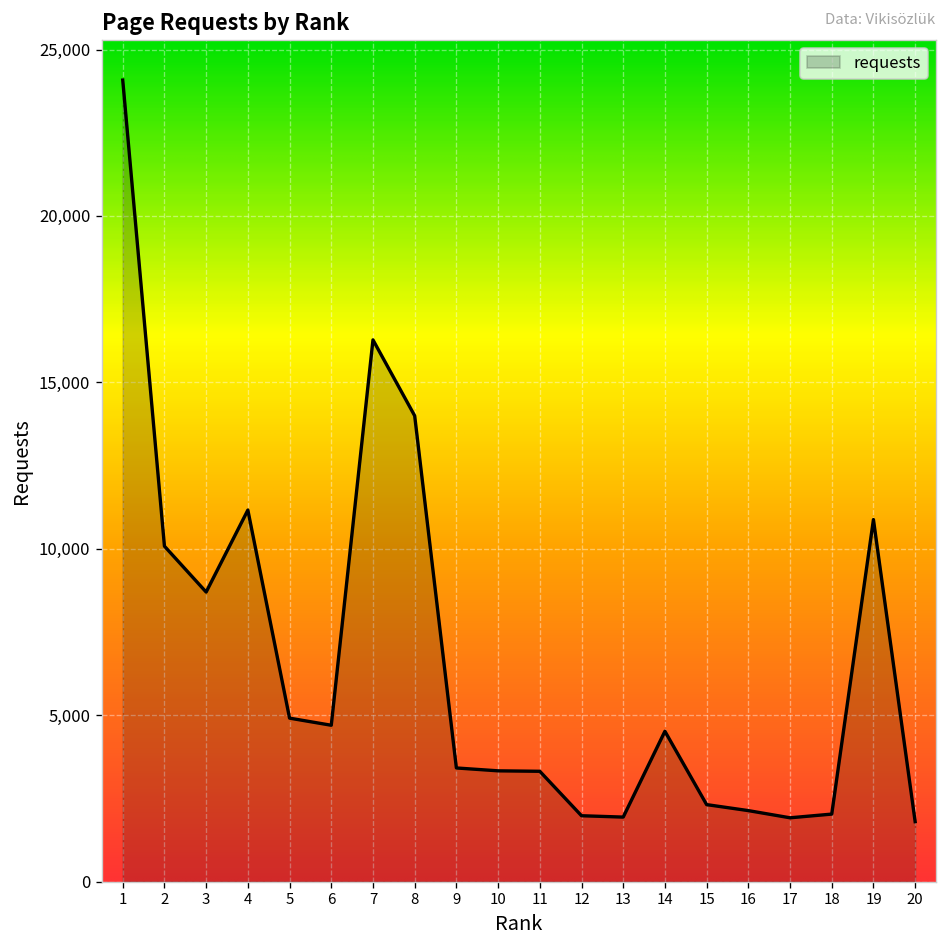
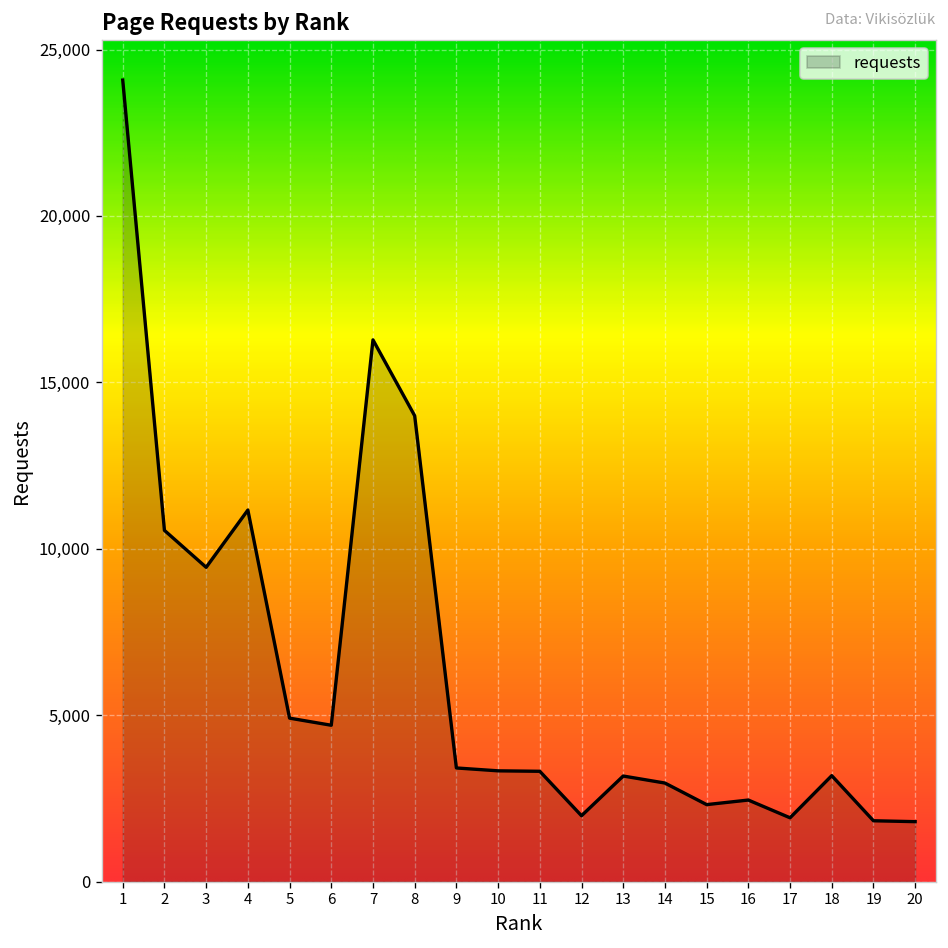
  {
    "1": "24,100",
-   "2": "10,100",
-   "3": "8,700",
+   "2": "10,600",
+   "3": "9,400",
    "4": "11,200",
    "5": "4,900",
    "6": "4,700",
    "7": "16,300",
    "8": "14,000",
    "9": "3,400",
    "10": "3,300",
    "11": "3,300",
    "12": "2,000",
-   "13": "1,900",
-   "14": "4,500",
+   "13": "3,200",
+   "14": "3,000",
    "15": "2,300",
-   "16": "2,100",
+   "16": "2,500",
    "17": "1,900",
-   "18": "2,000",
-   "19": "10,900",
+   "18": "3,200",
+   "19": "1,800",
    "20": "1,800"
  }
